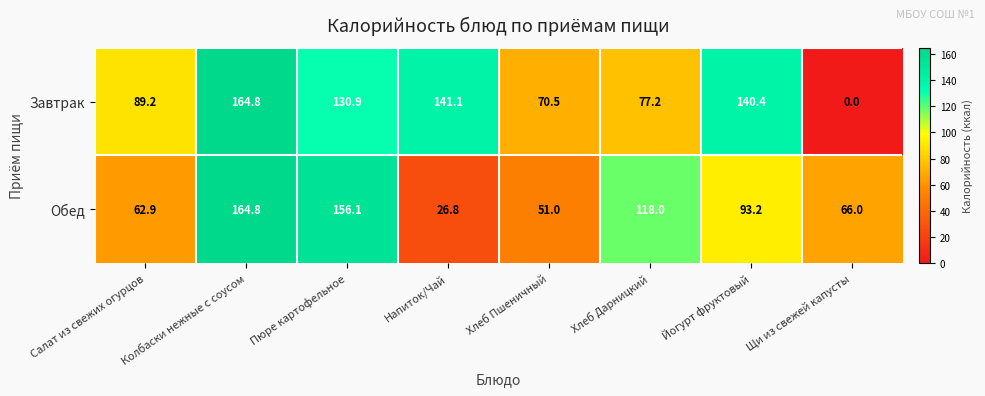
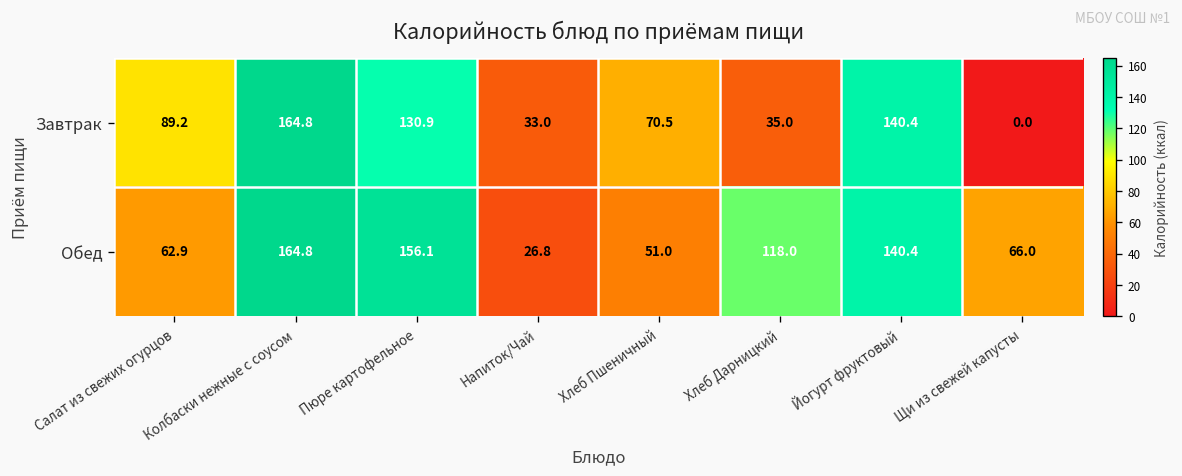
  {
    "Завтрак": {
      "Салат из свежих огурцов": 89.2,
      "Колбаски нежные с соусом": 164.8,
      "Пюре картофельное": 130.9,
-     "Напиток/Чай": 141.1,
+     "Напиток/Чай": 33.0,
      "Хлеб Пшеничный": 70.5,
-     "Хлеб Дарницкий": 77.2,
+     "Хлеб Дарницкий": 35.0,
      "Йогурт фруктовый": 140.4,
      "Щи из свежей капусты": 0.0
    },
    "Обед": {
      "Салат из свежих огурцов": 62.9,
      "Колбаски нежные с соусом": 164.8,
      "Пюре картофельное": 156.1,
      "Напиток/Чай": 26.8,
      "Хлеб Пшеничный": 51.0,
      "Хлеб Дарницкий": 118.0,
-     "Йогурт фруктовый": 93.2,
+     "Йогурт фруктовый": 140.4,
      "Щи из свежей капусты": 66.0
    }
  }
